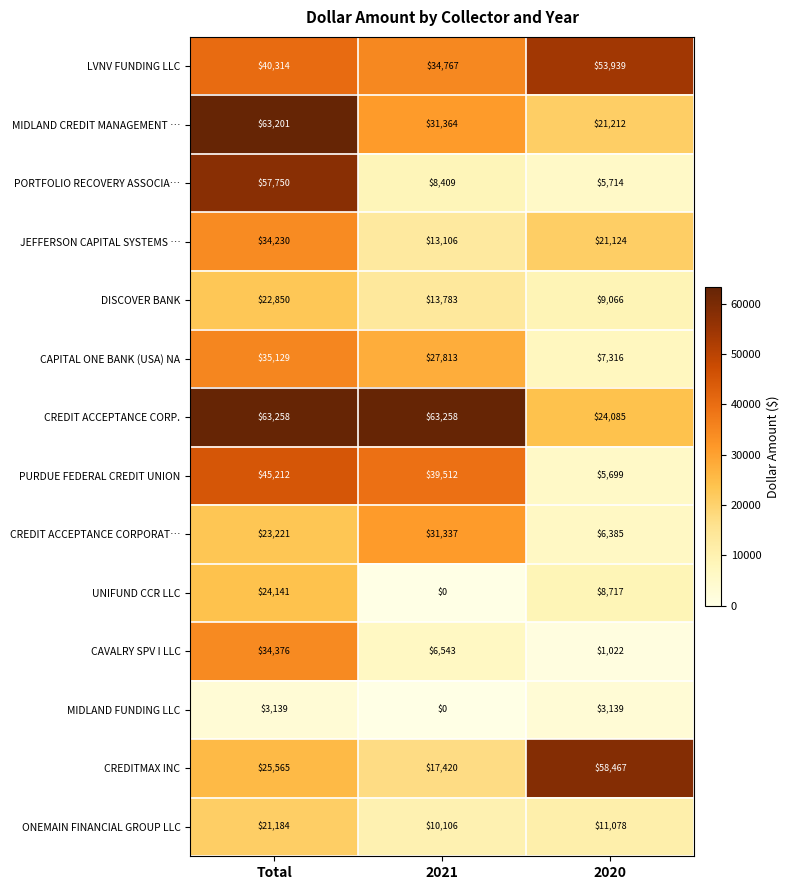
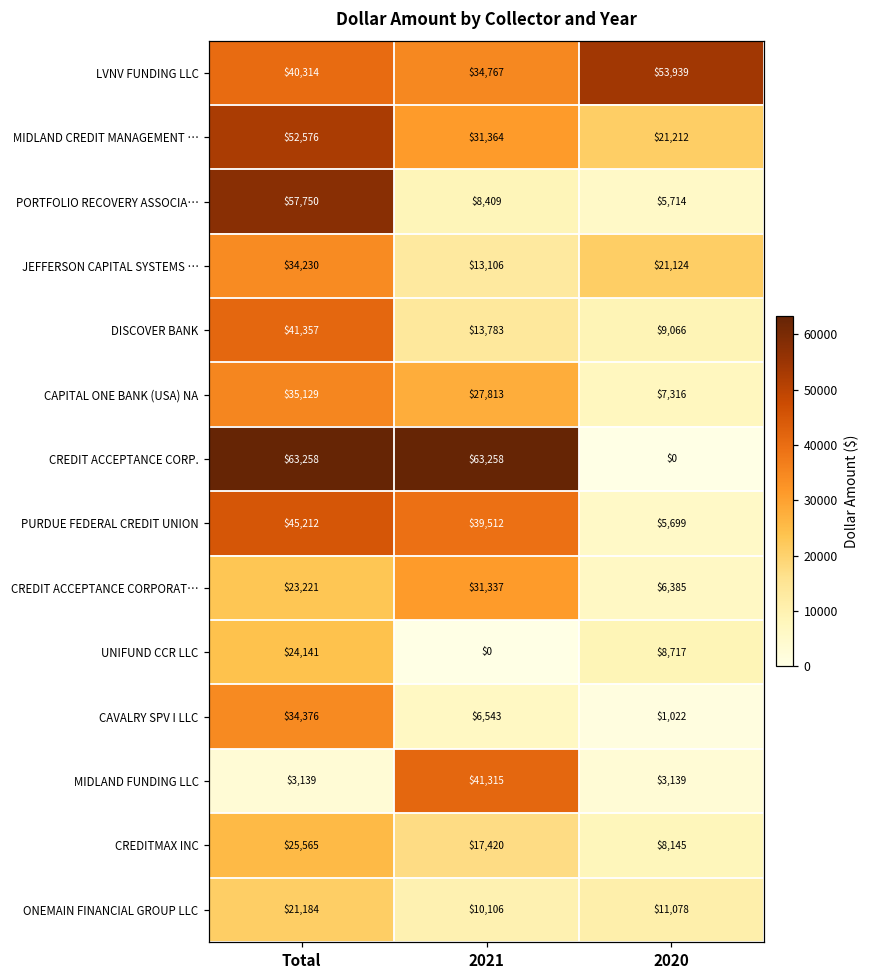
  {
    "LVNV FUNDING LLC": {
      "Total": "$40,314",
      "2021": "$34,767",
      "2020": "$53,939"
    },
    "MIDLAND CREDIT MANAGEMENT …": {
-     "Total": "$63,201",
+     "Total": "$52,576",
      "2021": "$31,364",
      "2020": "$21,212"
    },
    "PORTFOLIO RECOVERY ASSOCIA…": {
      "Total": "$57,750",
      "2021": "$8,409",
      "2020": "$5,714"
    },
    "JEFFERSON CAPITAL SYSTEMS …": {
      "Total": "$34,230",
      "2021": "$13,106",
      "2020": "$21,124"
    },
    "DISCOVER BANK": {
-     "Total": "$22,850",
+     "Total": "$41,357",
      "2021": "$13,783",
      "2020": "$9,066"
    },
    "CAPITAL ONE BANK (USA) NA": {
      "Total": "$35,129",
      "2021": "$27,813",
      "2020": "$7,316"
    },
    "CREDIT ACCEPTANCE CORP.": {
      "Total": "$63,258",
      "2021": "$63,258",
-     "2020": "$24,085"
+     "2020": "$0"
    },
    "PURDUE FEDERAL CREDIT UNION": {
      "Total": "$45,212",
      "2021": "$39,512",
      "2020": "$5,699"
    },
    "CREDIT ACCEPTANCE CORPORAT…": {
      "Total": "$23,221",
      "2021": "$31,337",
      "2020": "$6,385"
    },
    "UNIFUND CCR LLC": {
      "Total": "$24,141",
      "2021": "$0",
      "2020": "$8,717"
    },
    "CAVALRY SPV I LLC": {
      "Total": "$34,376",
      "2021": "$6,543",
      "2020": "$1,022"
    },
    "MIDLAND FUNDING LLC": {
      "Total": "$3,139",
-     "2021": "$0",
+     "2021": "$41,315",
      "2020": "$3,139"
    },
    "CREDITMAX INC": {
      "Total": "$25,565",
      "2021": "$17,420",
-     "2020": "$58,467"
+     "2020": "$8,145"
    },
    "ONEMAIN FINANCIAL GROUP LLC": {
      "Total": "$21,184",
      "2021": "$10,106",
      "2020": "$11,078"
    }
  }
